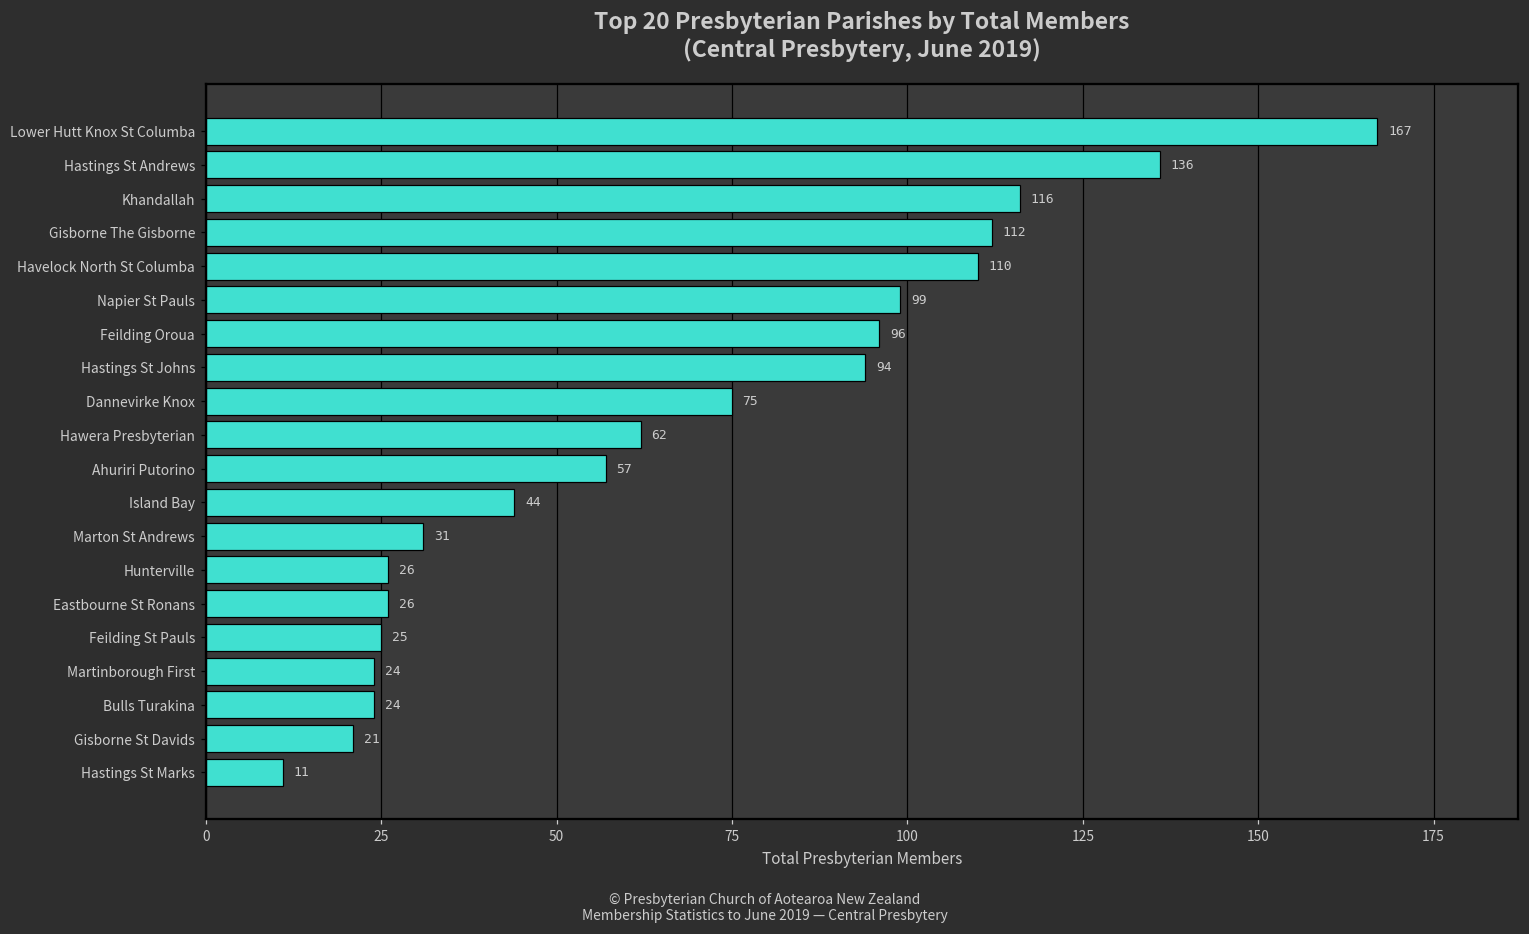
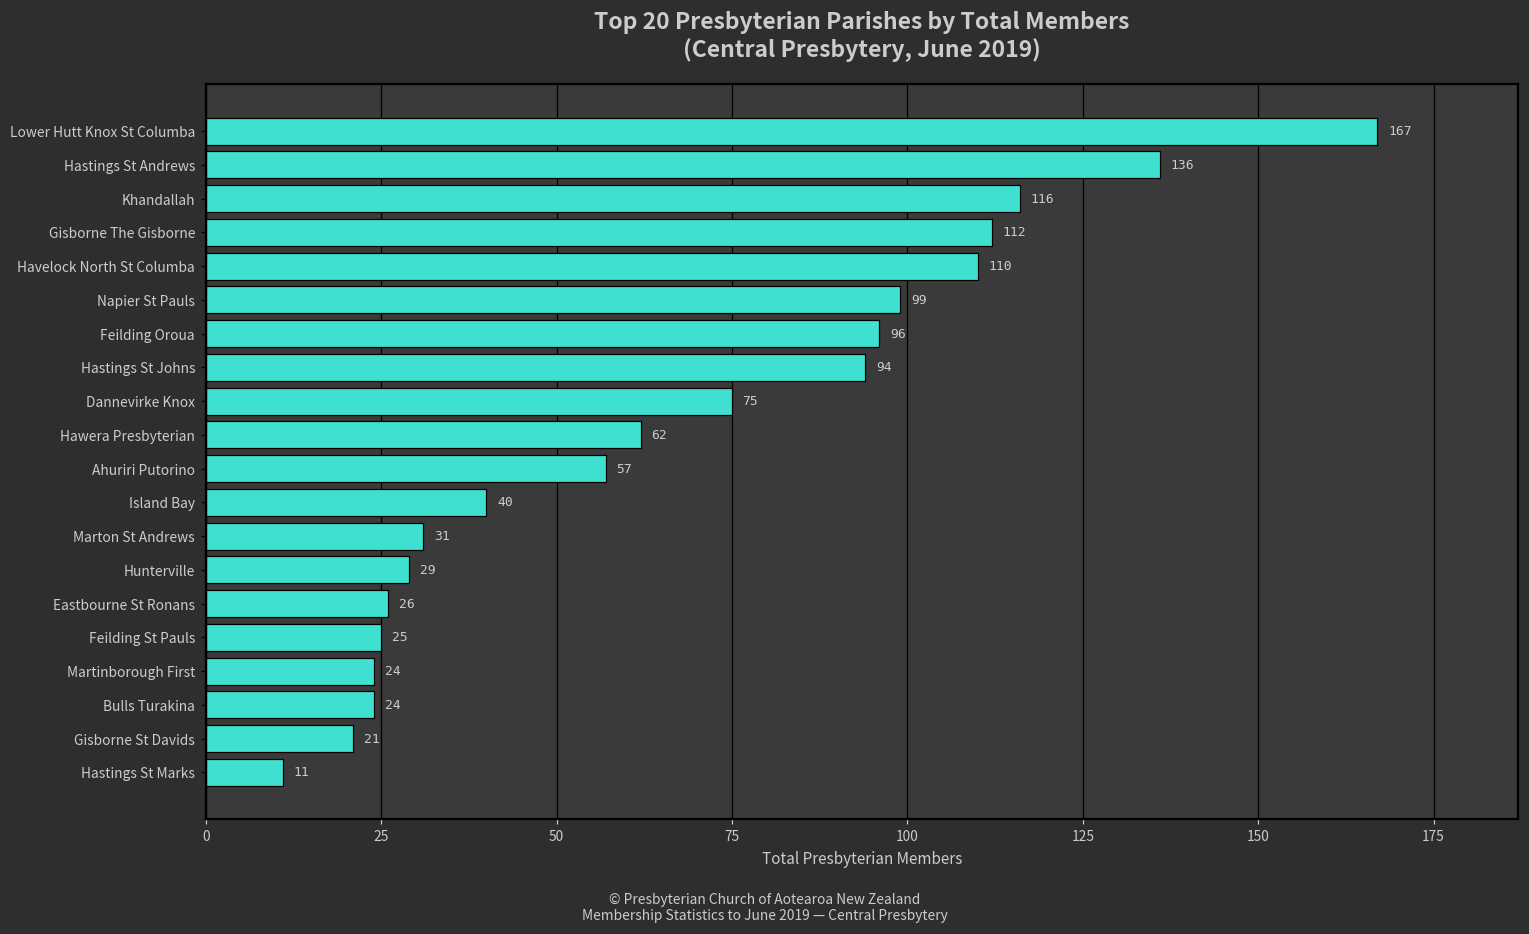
  {
    "Lower Hutt Knox St Columba": 167,
    "Hastings St Andrews": 136,
    "Khandallah": 116,
    "Gisborne The Gisborne": 112,
    "Havelock North St Columba": 110,
    "Napier St Pauls": 99,
    "Feilding Oroua": 96,
    "Hastings St Johns": 94,
    "Dannevirke Knox": 75,
    "Hawera Presbyterian": 62,
    "Ahuriri Putorino": 57,
-   "Island Bay": 44,
+   "Island Bay": 40,
    "Marton St Andrews": 31,
-   "Hunterville": 26,
+   "Hunterville": 29,
    "Eastbourne St Ronans": 26,
    "Feilding St Pauls": 25,
    "Martinborough First": 24,
    "Bulls Turakina": 24,
    "Gisborne St Davids": 21,
    "Hastings St Marks": 11
  }
